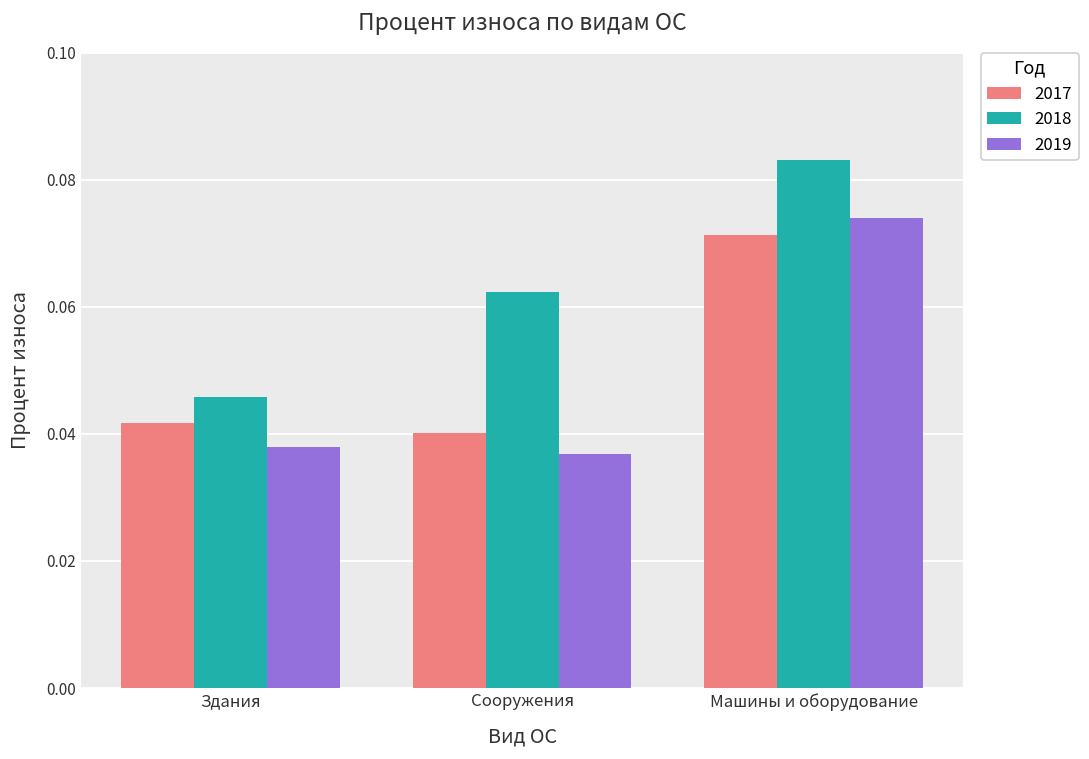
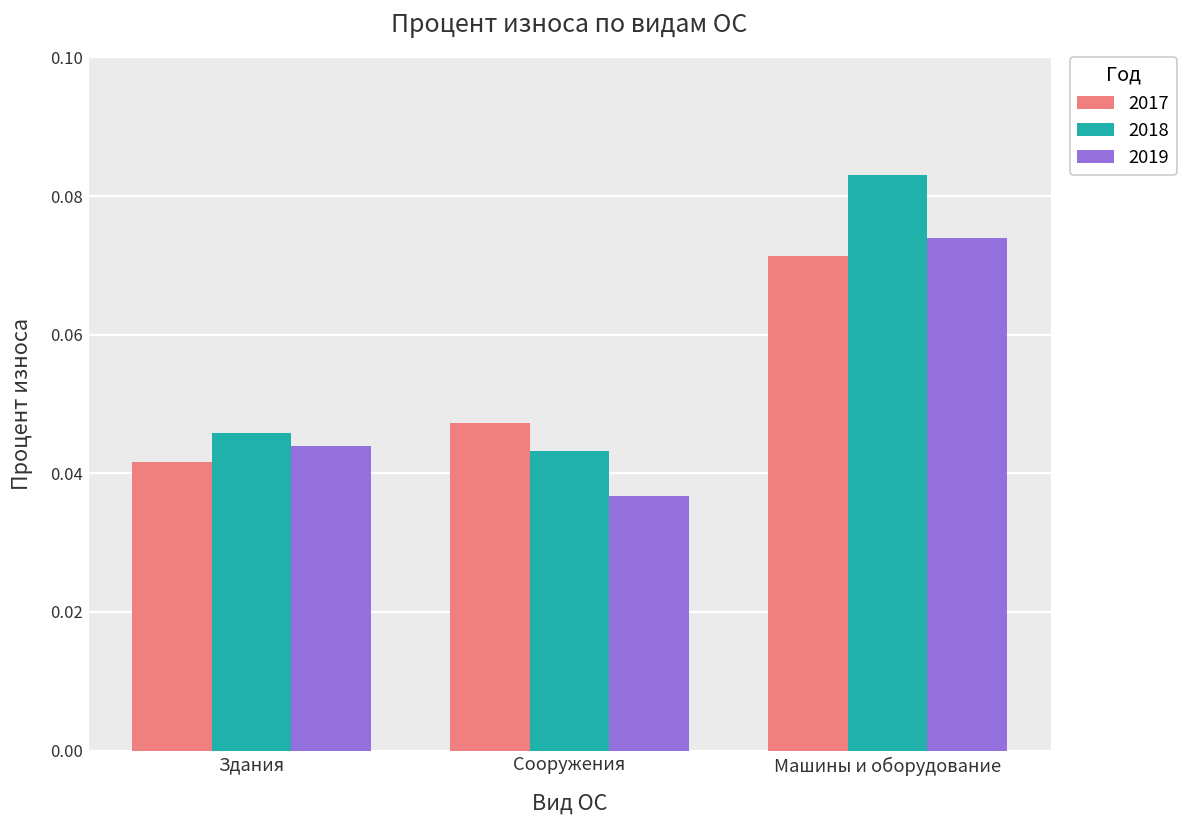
  {
    "2017": {
      "Здания": 0.042,
-     "Сооружения": 0.040,
+     "Сооружения": 0.047,
      "Машины и оборудование": 0.071
    },
    "2018": {
      "Здания": 0.046,
-     "Сооружения": 0.062,
+     "Сооружения": 0.043,
      "Машины и оборудование": 0.083
    },
    "2019": {
-     "Здания": 0.038,
+     "Здания": 0.044,
      "Сооружения": 0.037,
      "Машины и оборудование": 0.074
    }
  }
